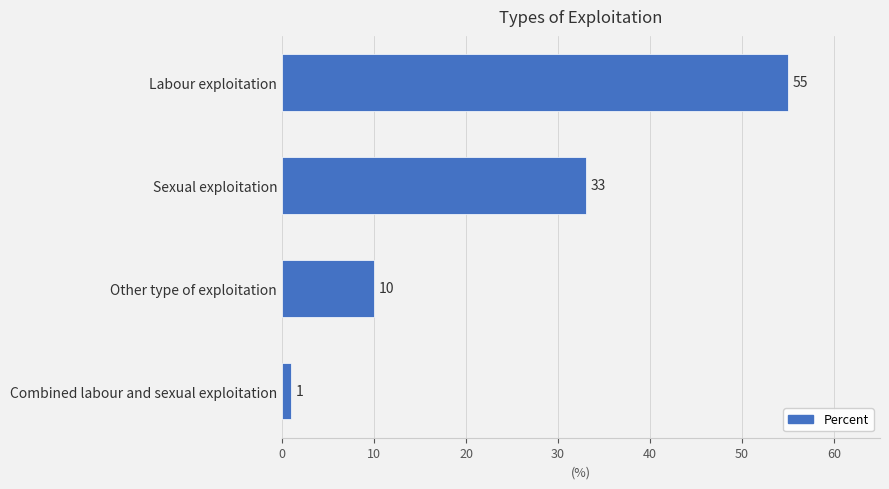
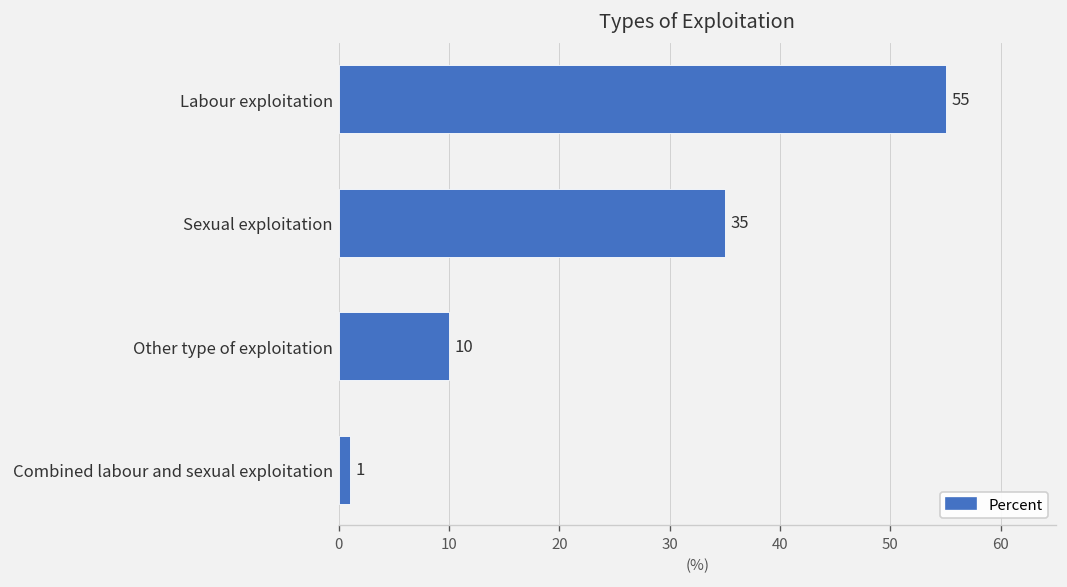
  {
    "Labour exploitation": 55,
-   "Sexual exploitation": 33,
+   "Sexual exploitation": 35,
    "Other type of exploitation": 10,
    "Combined labour and sexual exploitation": 1
  }
